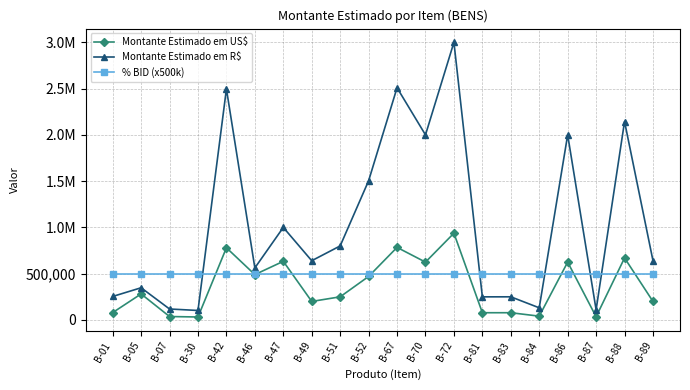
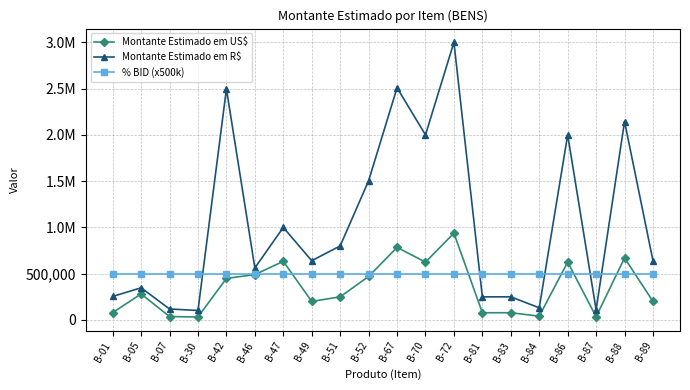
  {
    "Montante Estimado em US$": {
      "B-01": "100,000",
      "B-05": "300,000",
      "B-07": "0",
      "B-30": "0",
-     "B-42": "800,000",
+     "B-42": "400,000",
      "B-47": "600,000",
      "B-49": "200,000",
      "B-51": "300,000",
      "B-52": "500,000",
      "B-67": "800,000",
      "B-70": "600,000",
      "B-72": "900,000",
      "B-81": "100,000",
      "B-83": "100,000",
      "B-84": "0",
      "B-86": "600,000",
      "B-87": "0",
      "B-88": "700,000",
      "B-89": "200,000"
    },
    "Montante Estimado em R$": {
      "B-01": "300,000",
      "B-05": "300,000",
      "B-07": "100,000",
      "B-30": "100,000",
      "B-42": "2,500,000",
      "B-46": "600,000",
      "B-47": "1,000,000",
      "B-49": "600,000",
      "B-51": "800,000",
      "B-52": "1,500,000",
      "B-67": "2,500,000",
      "B-70": "2,000,000",
      "B-72": "3,000,000",
      "B-81": "200,000",
      "B-83": "300,000",
      "B-84": "100,000",
      "B-86": "2,000,000",
      "B-87": "100,000",
      "B-88": "2,100,000",
      "B-89": "600,000"
    },
    "% BID (x500k)": {
      "B-01": "500,000",
      "B-05": "500,000",
      "B-07": "500,000",
      "B-30": "500,000",
      "B-42": "500,000",
      "B-47": "500,000",
      "B-49": "500,000",
      "B-51": "500,000",
      "B-52": "500,000",
      "B-67": "500,000",
      "B-70": "500,000",
      "B-72": "500,000",
      "B-81": "500,000",
      "B-83": "500,000",
      "B-84": "500,000",
      "B-86": "500,000",
      "B-87": "500,000",
      "B-88": "500,000",
      "B-89": "500,000"
    }
  }
